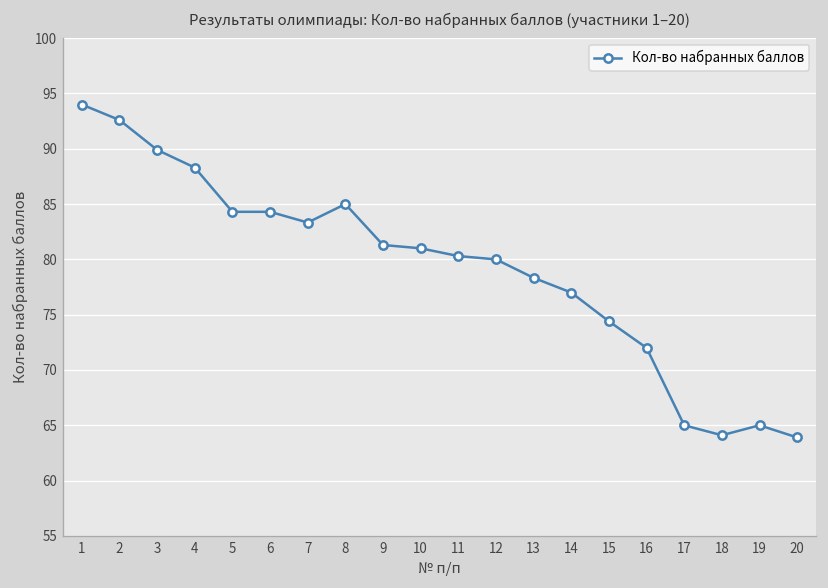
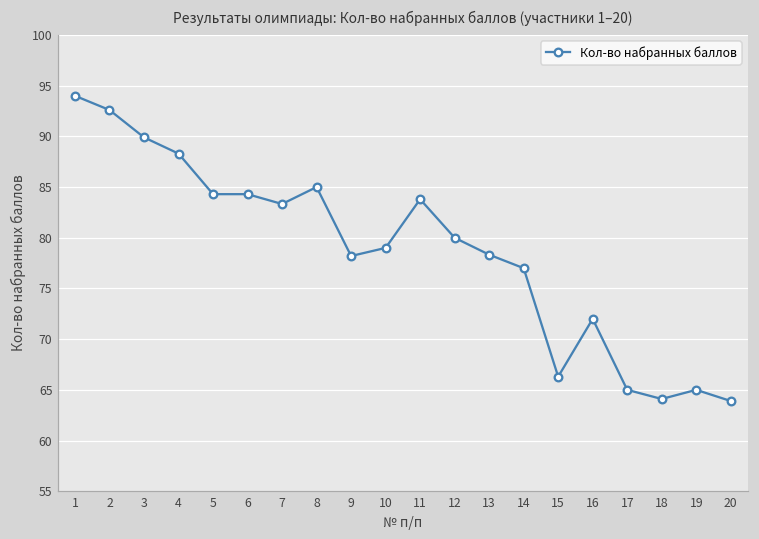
  {
    "1": 94,
    "2": 93,
    "3": 90,
    "4": 88,
    "5": 84,
    "6": 84,
    "7": 83,
    "8": 85,
-   "9": 81,
-   "10": 81,
-   "11": 80,
+   "9": 78,
+   "10": 79,
+   "11": 84,
    "12": 80,
    "13": 78,
    "14": 77,
-   "15": 74,
+   "15": 66,
    "16": 72,
    "17": 65,
    "18": 64,
    "19": 65,
    "20": 64
  }
